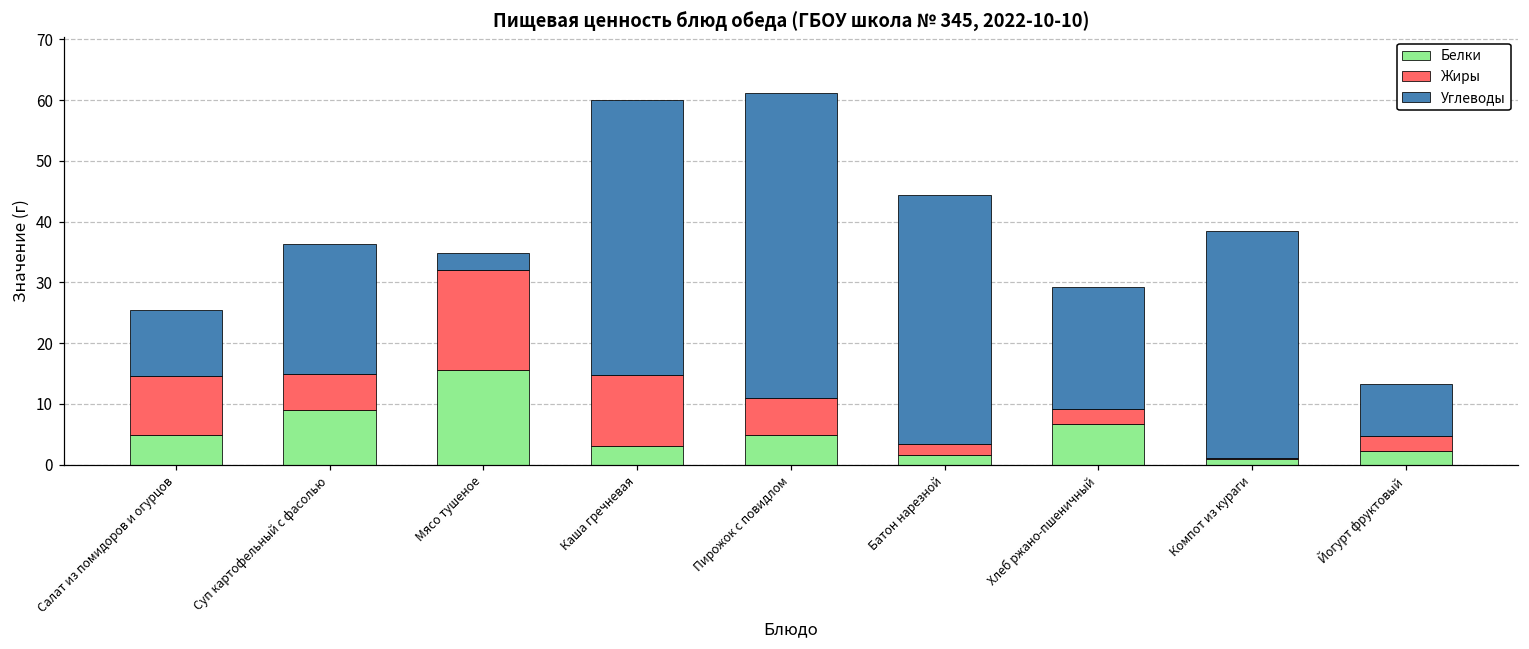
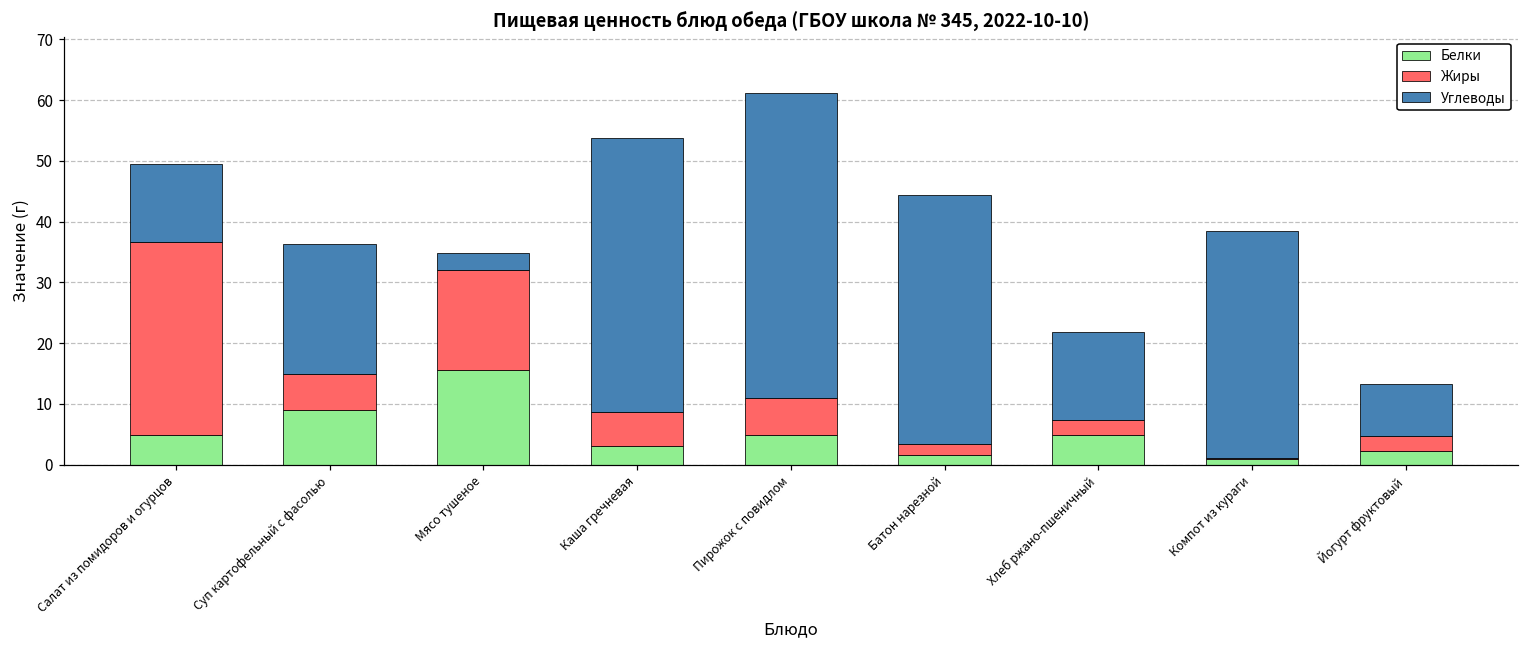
  {
    "Белки": {
      "Салат из помидоров и огурцов": 5,
      "Суп картофельный с фасолью": 9,
      "Мясо тушеное": 16,
      "Каша гречневая": 3,
      "Пирожок с повидлом": 5,
      "Батон нарезной": 2,
-     "Хлеб ржано-пшеничный": 7,
+     "Хлеб ржано-пшеничный": 5,
      "Компот из кураги": 1,
      "Йогурт фруктовый": 2
    },
    "Жиры": {
-     "Салат из помидоров и огурцов": 10,
+     "Салат из помидоров и огурцов": 32,
      "Суп картофельный с фасолью": 6,
      "Мясо тушеное": 17,
-     "Каша гречневая": 12,
+     "Каша гречневая": 6,
      "Пирожок с повидлом": 6,
      "Батон нарезной": 2,
      "Хлеб ржано-пшеничный": 3,
      "Йогурт фруктовый": 3
    },
    "Углеводы": {
-     "Салат из помидоров и огурцов": 11,
+     "Салат из помидоров и огурцов": 13,
      "Суп картофельный с фасолью": 21,
      "Мясо тушеное": 3,
      "Каша гречневая": 45,
      "Пирожок с повидлом": 50,
      "Батон нарезной": 41,
-     "Хлеб ржано-пшеничный": 20,
+     "Хлеб ржано-пшеничный": 14,
      "Компот из кураги": 37,
      "Йогурт фруктовый": 9
    }
  }
